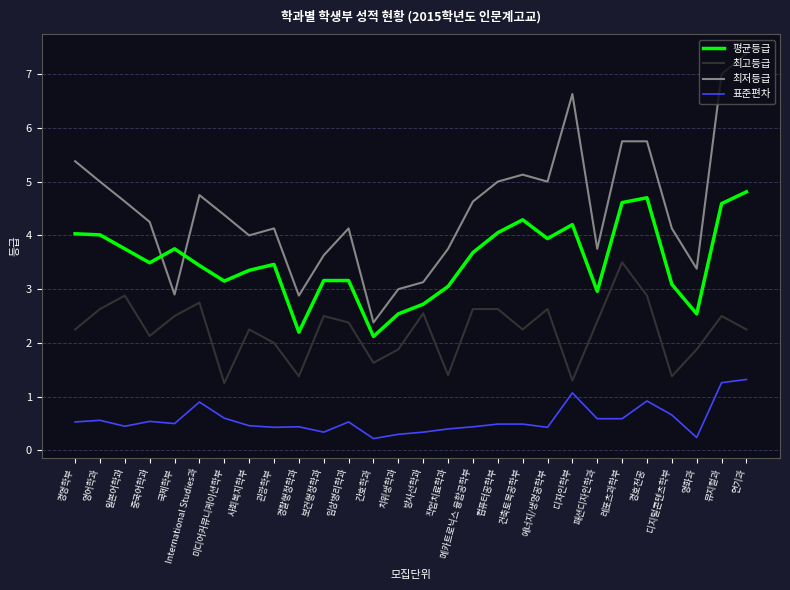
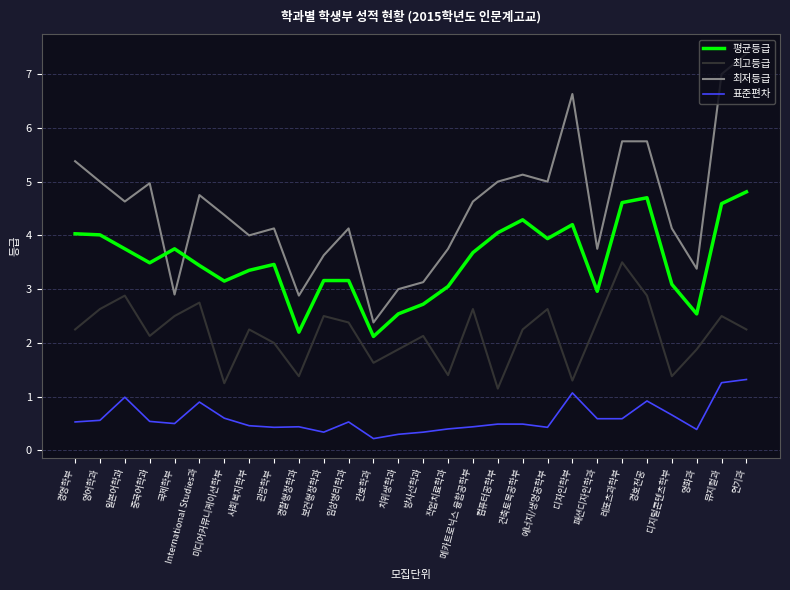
  {
    "평균등급": {
      "경영학부": 4.0,
      "영어학과": 4.0,
      "일본어학과": 3.8,
      "중국어학과": 3.5,
      "국제학부": 3.8,
      "International Studies과": 3.4,
      "미디어커뮤니케이션학부": 3.2,
      "사회복지학부": 3.4,
      "관광학부": 3.5,
      "경찰행정학과": 2.2,
      "보건행정학과": 3.2,
      "임상병리학과": 3.2,
      "간호학과": 2.1,
      "치위생학과": 2.5,
      "방사선학과": 2.7,
      "작업치료학과": 3.1,
      "메카트로닉스 융합공학부": 3.7,
      "컴퓨터공학부": 4.1,
      "건축토목공학부": 4.3,
      "에너지/생명공학부": 3.9,
      "디자인학부": 4.2,
      "패션디자인학과": 3.0,
      "레포츠과학부": 4.6,
      "경호전공": 4.7,
      "디지털콘텐츠학부": 3.1,
      "영화과": 2.5,
      "뮤지컬과": 4.6,
      "연기과": 4.8
    },
    "최고등급": {
      "경영학부": 2.3,
      "영어학과": 2.6,
      "일본어학과": 2.9,
      "중국어학과": 2.1,
      "국제학부": 2.5,
      "International Studies과": 2.8,
      "미디어커뮤니케이션학부": 1.3,
      "사회복지학부": 2.3,
      "관광학부": 2.0,
      "경찰행정학과": 1.4,
      "보건행정학과": 2.5,
      "임상병리학과": 2.4,
      "간호학과": 1.6,
      "치위생학과": 1.9,
-     "방사선학과": 2.6,
+     "방사선학과": 2.1,
      "작업치료학과": 1.4,
      "메카트로닉스 융합공학부": 2.6,
-     "컴퓨터공학부": 2.6,
+     "컴퓨터공학부": 1.2,
      "건축토목공학부": 2.3,
      "에너지/생명공학부": 2.6,
      "디자인학부": 1.3,
      "패션디자인학과": 2.4,
      "레포츠과학부": 3.5,
      "경호전공": 2.9,
      "디지털콘텐츠학부": 1.4,
      "영화과": 1.9,
      "뮤지컬과": 2.5,
      "연기과": 2.3
    },
    "최저등급": {
      "경영학부": 5.4,
      "영어학과": 5.0,
      "일본어학과": 4.6,
-     "중국어학과": 4.3,
+     "중국어학과": 5.0,
      "국제학부": 2.9,
      "International Studies과": 4.8,
      "미디어커뮤니케이션학부": 4.4,
      "사회복지학부": 4.0,
      "관광학부": 4.1,
      "경찰행정학과": 2.9,
      "보건행정학과": 3.6,
      "임상병리학과": 4.1,
      "간호학과": 2.4,
      "치위생학과": 3.0,
      "방사선학과": 3.1,
      "작업치료학과": 3.8,
      "메카트로닉스 융합공학부": 4.6,
      "컴퓨터공학부": 5.0,
      "건축토목공학부": 5.1,
      "에너지/생명공학부": 5.0,
      "디자인학부": 6.6,
      "패션디자인학과": 3.8,
      "레포츠과학부": 5.8,
      "경호전공": 5.8,
      "디지털콘텐츠학부": 4.1,
      "영화과": 3.4
    },
    "표준편차": {
      "경영학부": 0.5,
      "영어학과": 0.6,
-     "일본어학과": 0.5,
+     "일본어학과": 1.0,
      "중국어학과": 0.5,
      "국제학부": 0.5,
      "International Studies과": 0.9,
      "미디어커뮤니케이션학부": 0.6,
      "사회복지학부": 0.5,
      "관광학부": 0.4,
      "경찰행정학과": 0.4,
      "보건행정학과": 0.3,
      "임상병리학과": 0.5,
      "간호학과": 0.2,
      "치위생학과": 0.3,
      "방사선학과": 0.3,
      "작업치료학과": 0.4,
      "메카트로닉스 융합공학부": 0.4,
      "컴퓨터공학부": 0.5,
      "건축토목공학부": 0.5,
      "에너지/생명공학부": 0.4,
      "디자인학부": 1.1,
      "패션디자인학과": 0.6,
      "레포츠과학부": 0.6,
      "경호전공": 0.9,
      "디지털콘텐츠학부": 0.7,
-     "영화과": 0.2,
+     "영화과": 0.4,
      "뮤지컬과": 1.3,
      "연기과": 1.3
    }
  }
